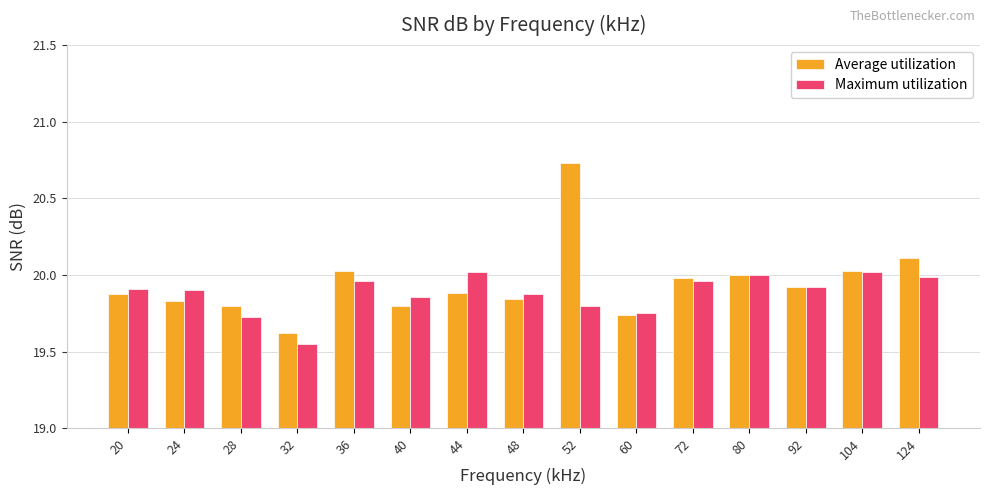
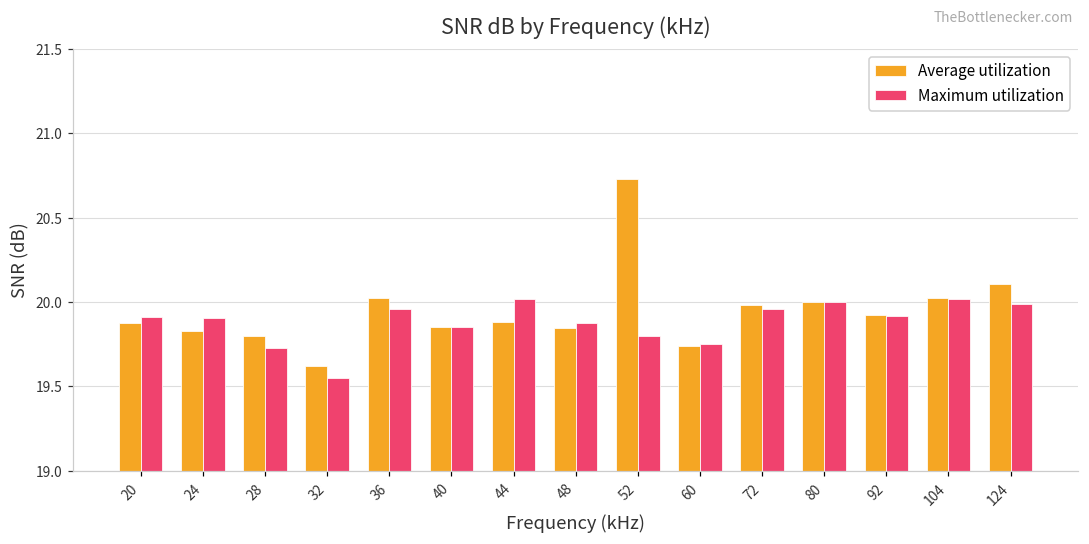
  {
    "Average utilization": {
      "20": 19.88,
      "24": 19.83,
      "28": 19.80,
      "32": 19.62,
      "36": 20.03,
-     "40": 19.80,
+     "40": 19.85,
      "44": 19.88,
      "48": 19.85,
      "52": 20.73,
      "60": 19.74,
      "72": 19.98,
      "80": 20.00,
      "92": 19.92,
      "104": 20.03,
      "124": 20.11
    },
    "Maximum utilization": {
      "20": 19.91,
      "24": 19.90,
      "28": 19.73,
      "32": 19.55,
      "36": 19.96,
      "40": 19.86,
      "44": 20.02,
      "48": 19.88,
      "52": 19.80,
      "60": 19.75,
      "72": 19.96,
      "80": 20.00,
      "92": 19.92,
      "104": 20.02,
      "124": 19.99
    }
  }
